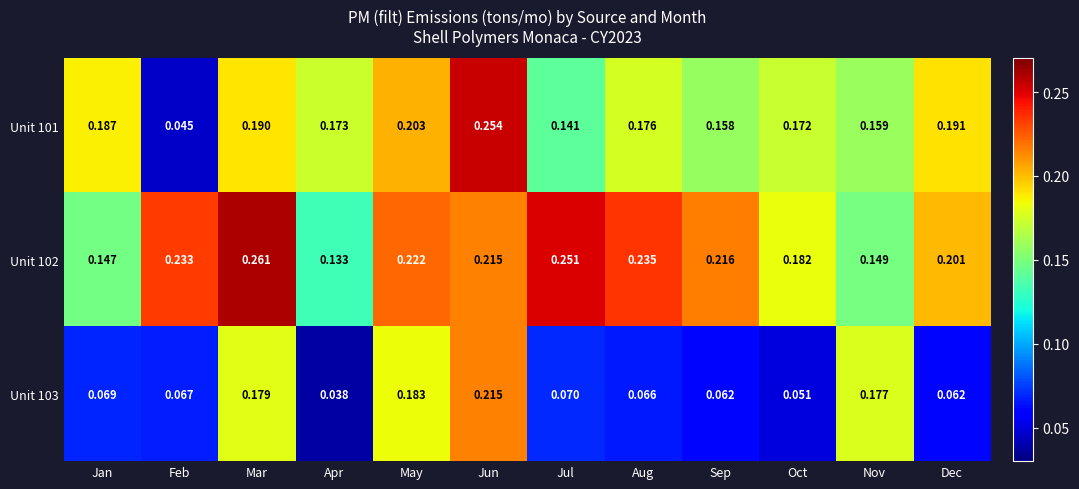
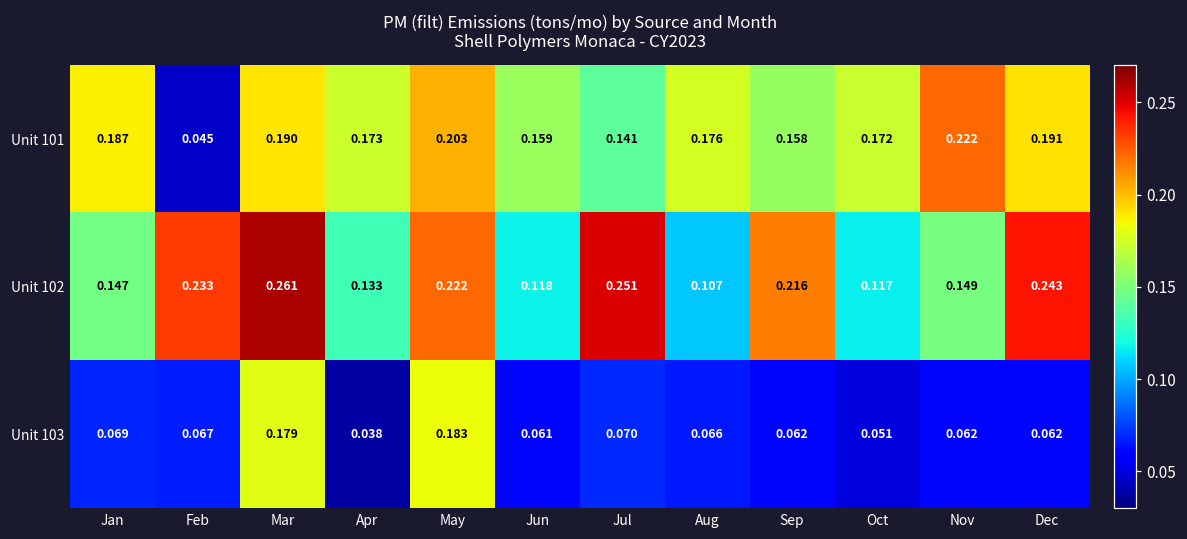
  {
    "Unit 101": {
      "Jan": 0.187,
      "Feb": 0.045,
      "Mar": 0.190,
      "Apr": 0.173,
      "May": 0.203,
-     "Jun": 0.254,
+     "Jun": 0.159,
      "Jul": 0.141,
      "Aug": 0.176,
      "Sep": 0.158,
      "Oct": 0.172,
-     "Nov": 0.159,
+     "Nov": 0.222,
      "Dec": 0.191
    },
    "Unit 102": {
      "Jan": 0.147,
      "Feb": 0.233,
      "Mar": 0.261,
      "Apr": 0.133,
      "May": 0.222,
-     "Jun": 0.215,
+     "Jun": 0.118,
      "Jul": 0.251,
-     "Aug": 0.235,
+     "Aug": 0.107,
      "Sep": 0.216,
-     "Oct": 0.182,
+     "Oct": 0.117,
      "Nov": 0.149,
-     "Dec": 0.201
+     "Dec": 0.243
    },
    "Unit 103": {
      "Jan": 0.069,
      "Feb": 0.067,
      "Mar": 0.179,
      "Apr": 0.038,
      "May": 0.183,
-     "Jun": 0.215,
+     "Jun": 0.061,
      "Jul": 0.070,
      "Aug": 0.066,
      "Sep": 0.062,
      "Oct": 0.051,
-     "Nov": 0.177,
+     "Nov": 0.062,
      "Dec": 0.062
    }
  }
